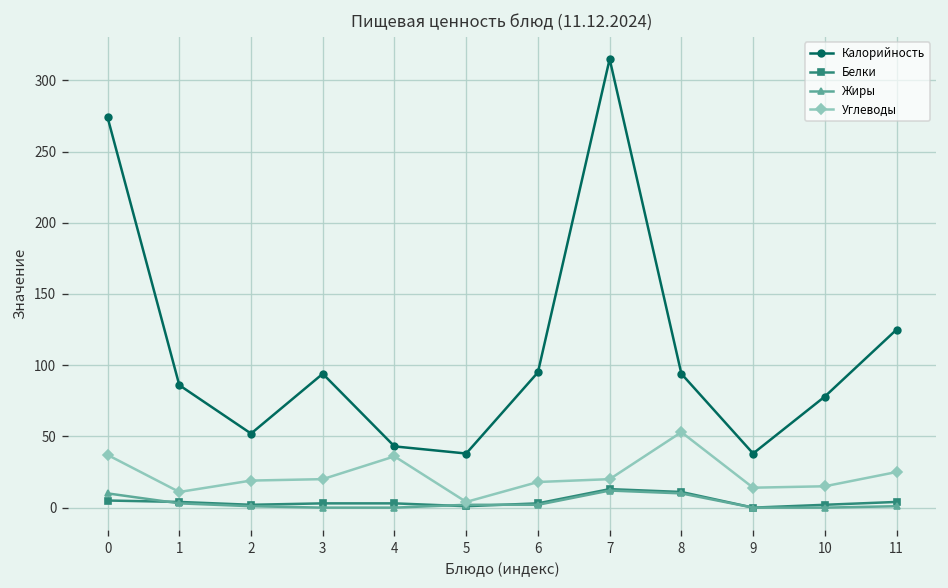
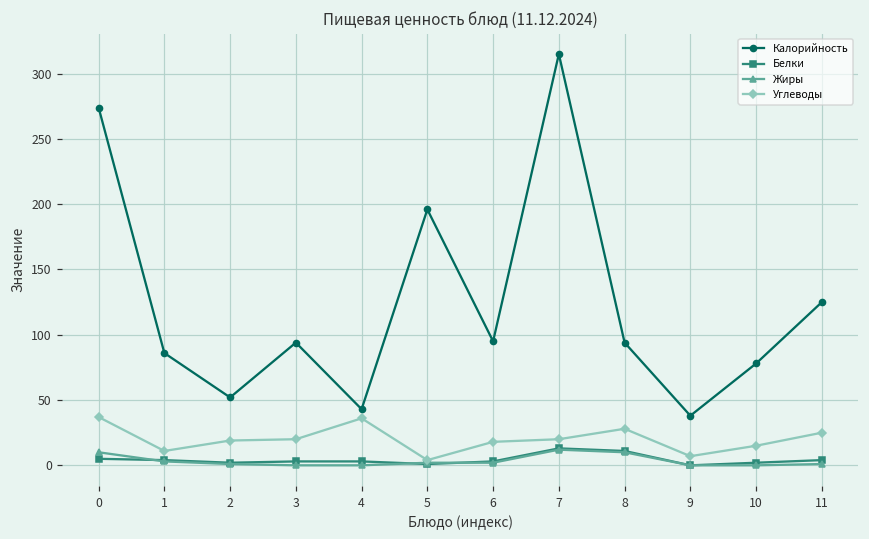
  {
    "Калорийность": {
      "0": 274,
      "1": 86,
      "2": 52,
      "3": 94,
      "4": 43,
-     "5": 38,
+     "5": 196,
      "6": 95,
      "7": 315,
      "8": 94,
      "9": 38,
      "10": 78,
      "11": 125
    },
    "Белки": {
      "0": 5,
      "3": 3,
      "4": 3,
      "11": 4
    },
    "Жиры": {
      "0": 10,
      "3": 0,
      "4": 0,
      "11": 1
    },
    "Углеводы": {
      "0": 37,
      "1": 11,
      "2": 19,
      "3": 20,
      "4": 36,
      "6": 18,
      "7": 20,
-     "8": 53,
-     "9": 14,
+     "8": 28,
+     "9": 7,
      "10": 15,
      "11": 25
    }
  }
